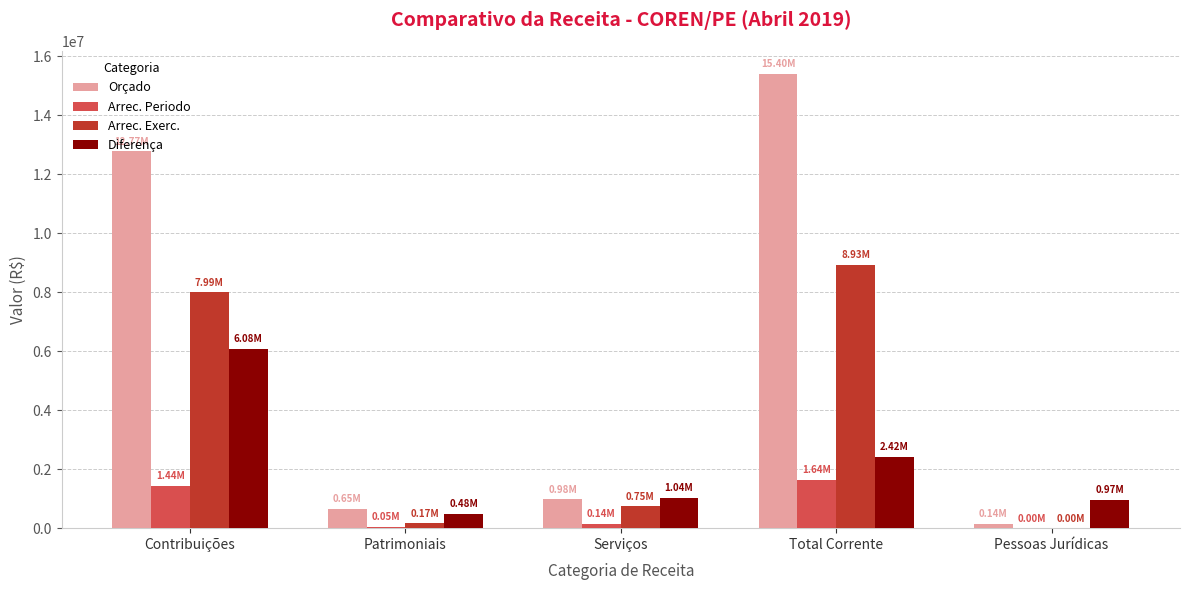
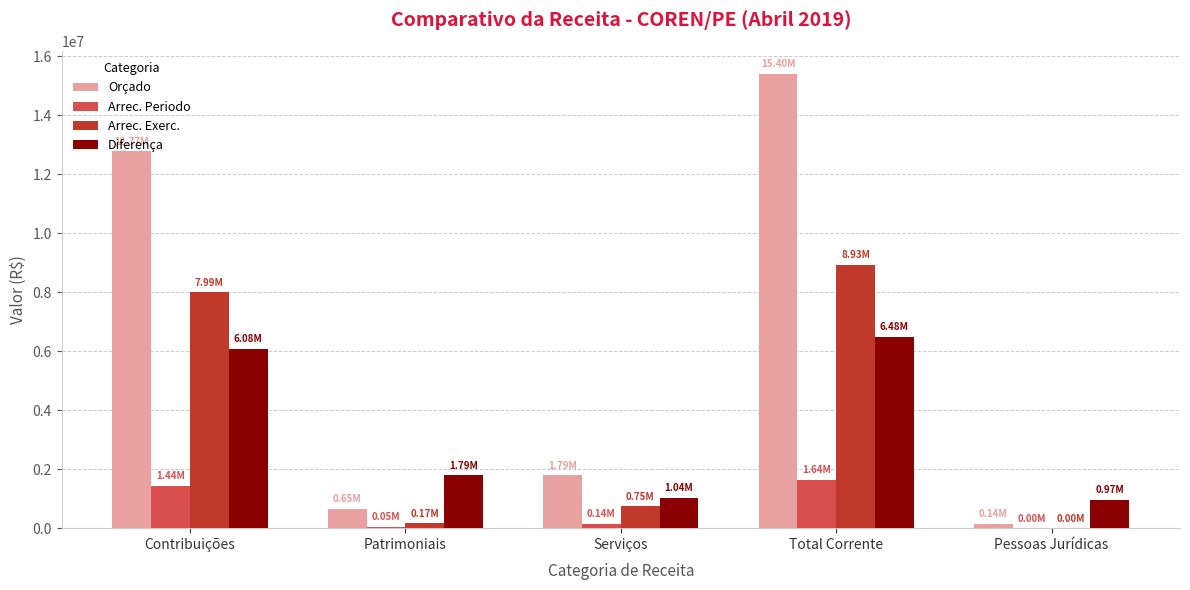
  {
    "Orçado": {
      "Contribuições": "12.77M",
      "Patrimoniais": "0.65M",
-     "Serviços": "0.98M",
+     "Serviços": "1.79M",
      "Total Corrente": "15.40M",
      "Pessoas Jurídicas": "0.14M"
    },
    "Diferença": {
      "Contribuições": "6.08M",
-     "Patrimoniais": "0.48M",
+     "Patrimoniais": "1.79M",
      "Serviços": "1.04M",
-     "Total Corrente": "2.42M",
+     "Total Corrente": "6.48M",
      "Pessoas Jurídicas": "0.97M"
    }
  }
